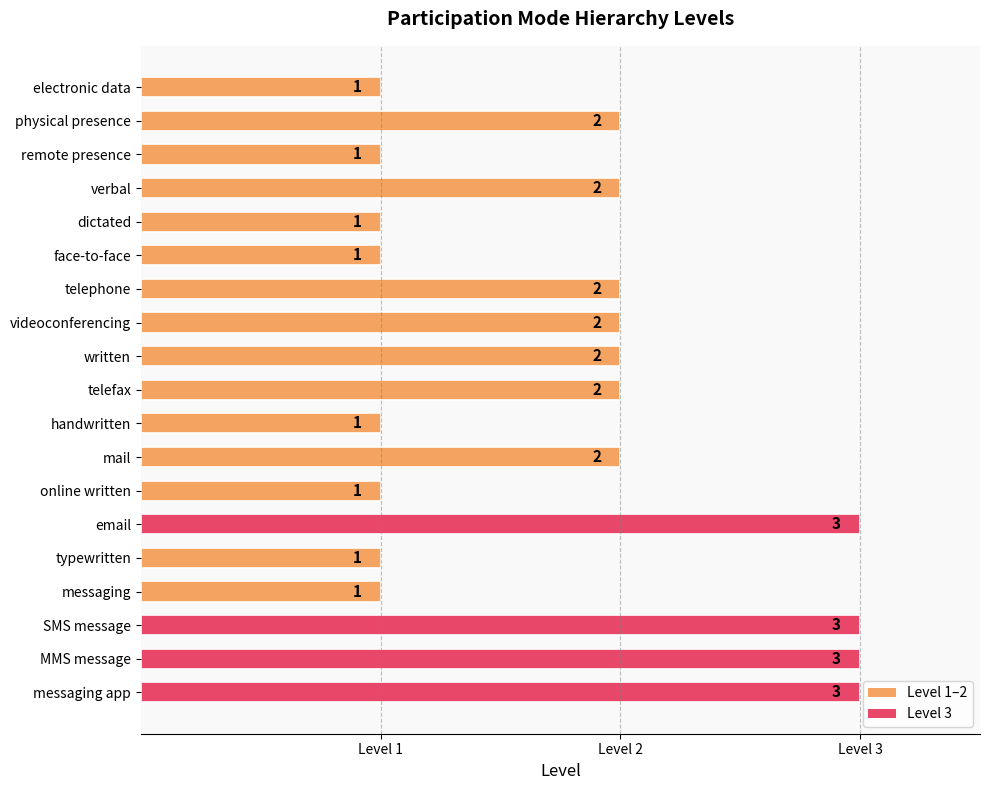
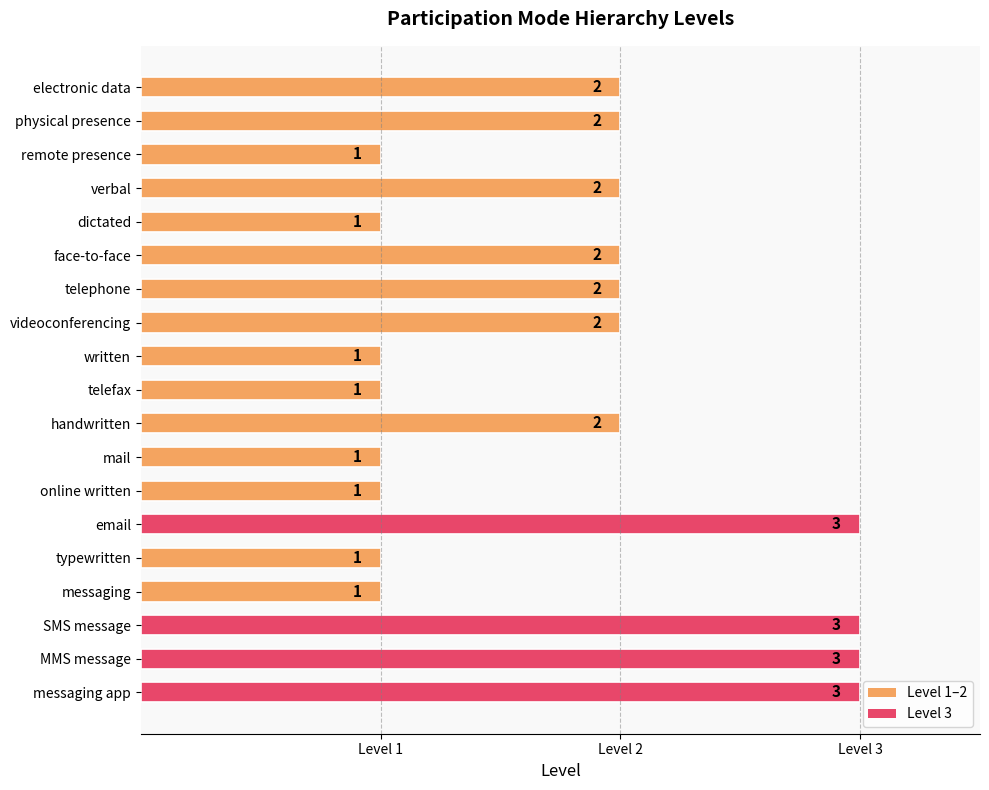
  {
-   "electronic data": 1,
+   "electronic data": 2,
    "physical presence": 2,
    "remote presence": 1,
    "verbal": 2,
    "dictated": 1,
-   "face-to-face": 1,
+   "face-to-face": 2,
    "telephone": 2,
    "videoconferencing": 2,
-   "written": 2,
-   "telefax": 2,
-   "handwritten": 1,
-   "mail": 2,
+   "written": 1,
+   "telefax": 1,
+   "handwritten": 2,
+   "mail": 1,
    "online written": 1,
    "email": 3,
    "typewritten": 1,
    "messaging": 1,
    "SMS message": 3,
    "MMS message": 3,
    "messaging app": 3
  }
